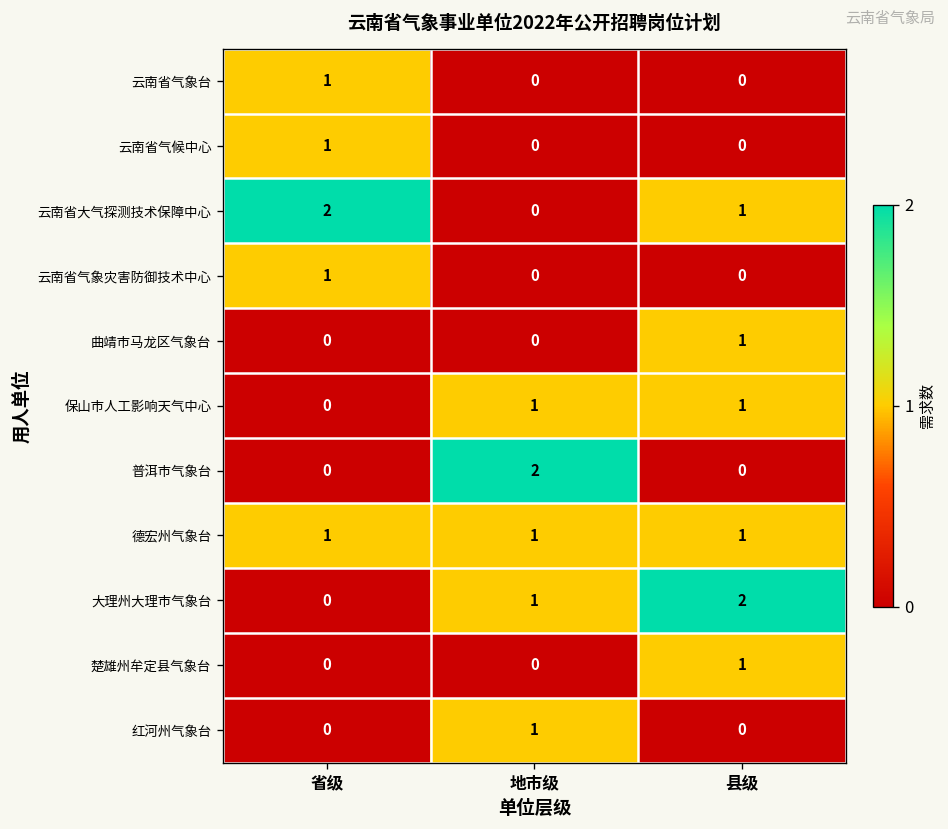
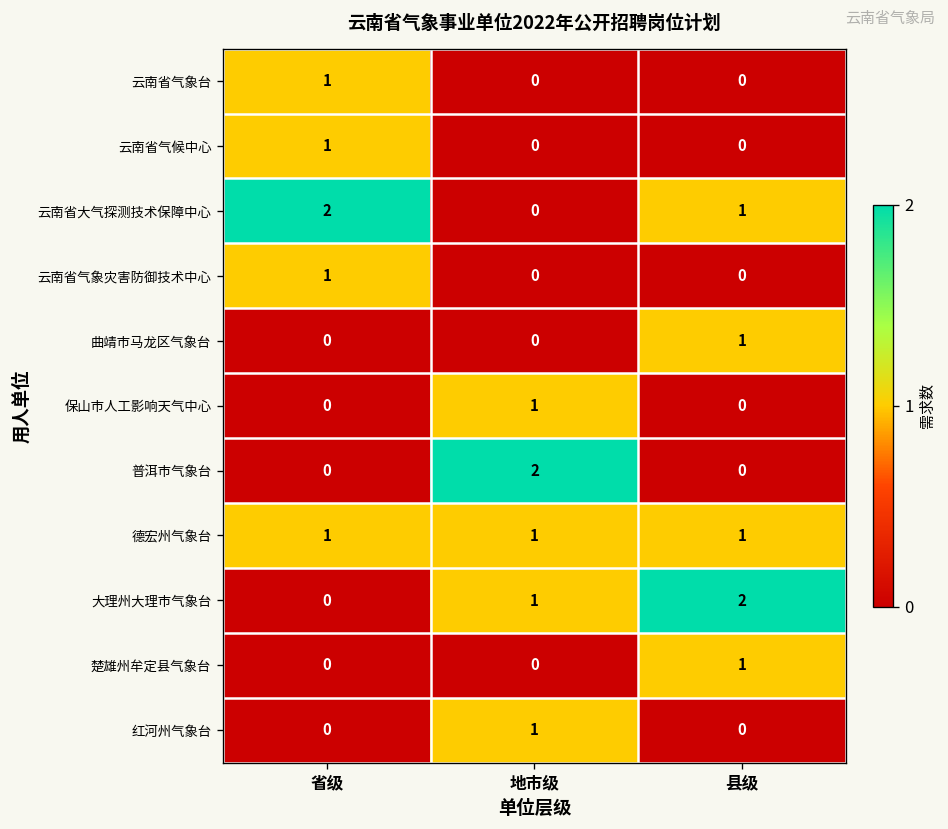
  {
    "云南省气象台": {
      "省级": 1,
      "地市级": 0,
      "县级": 0
    },
    "云南省气候中心": {
      "省级": 1,
      "地市级": 0,
      "县级": 0
    },
    "云南省大气探测技术保障中心": {
      "省级": 2,
      "地市级": 0,
      "县级": 1
    },
    "云南省气象灾害防御技术中心": {
      "省级": 1,
      "地市级": 0,
      "县级": 0
    },
    "曲靖市马龙区气象台": {
      "省级": 0,
      "地市级": 0,
      "县级": 1
    },
    "保山市人工影响天气中心": {
      "省级": 0,
      "地市级": 1,
-     "县级": 1
+     "县级": 0
    },
    "普洱市气象台": {
      "省级": 0,
      "地市级": 2,
      "县级": 0
    },
    "德宏州气象台": {
      "省级": 1,
      "地市级": 1,
      "县级": 1
    },
    "大理州大理市气象台": {
      "省级": 0,
      "地市级": 1,
      "县级": 2
    },
    "楚雄州牟定县气象台": {
      "省级": 0,
      "地市级": 0,
      "县级": 1
    },
    "红河州气象台": {
      "省级": 0,
      "地市级": 1,
      "县级": 0
    }
  }
